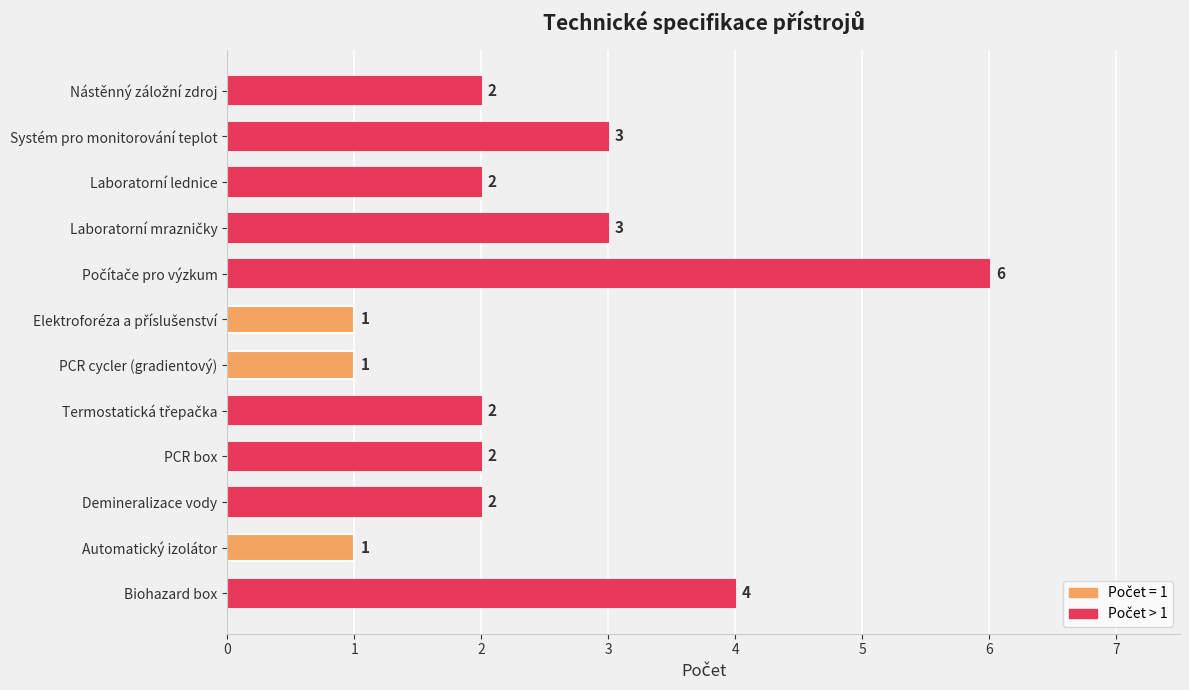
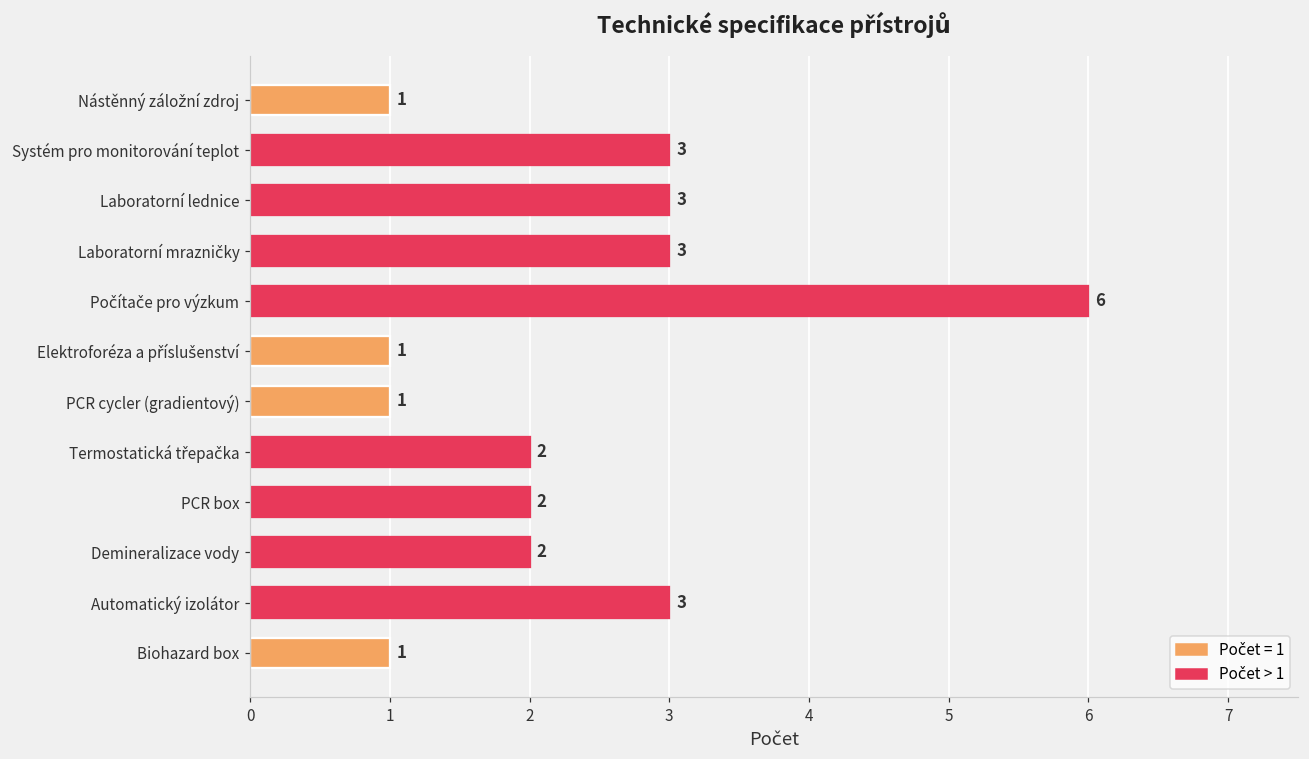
  {
-   "Nástěnný záložní zdroj": 2,
+   "Nástěnný záložní zdroj": 1,
    "Systém pro monitorování teplot": 3,
-   "Laboratorní lednice": 2,
+   "Laboratorní lednice": 3,
    "Laboratorní mrazničky": 3,
    "Počítače pro výzkum": 6,
    "Elektroforéza a příslušenství": 1,
    "PCR cycler (gradientový)": 1,
    "Termostatická třepačka": 2,
    "PCR box": 2,
    "Demineralizace vody": 2,
-   "Automatický izolátor": 1,
-   "Biohazard box": 4
+   "Automatický izolátor": 3,
+   "Biohazard box": 1
  }
